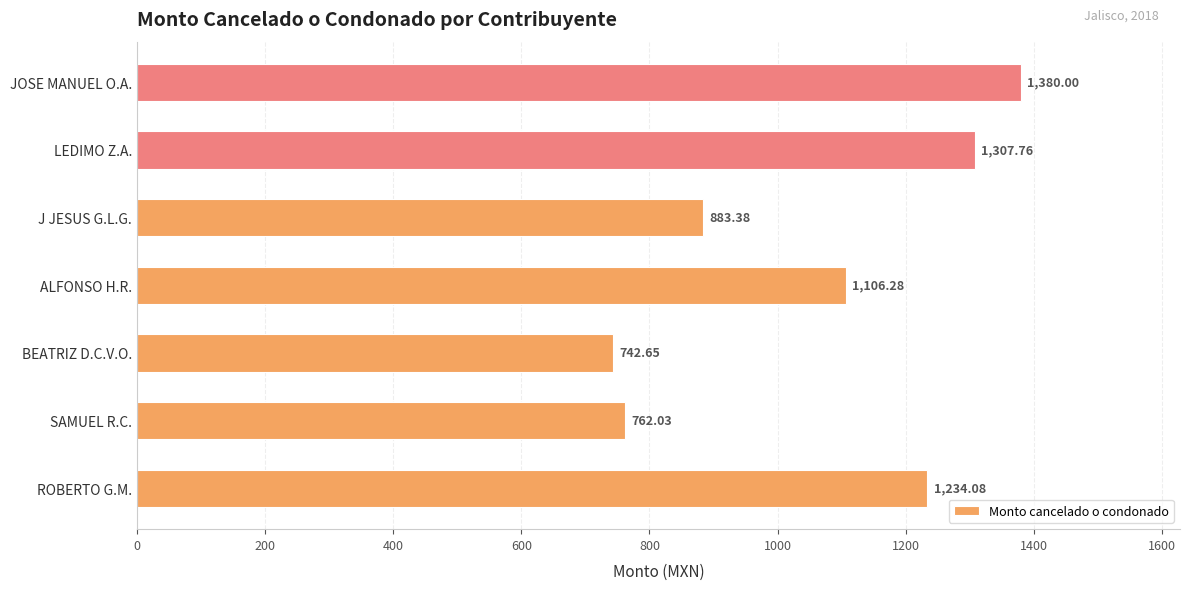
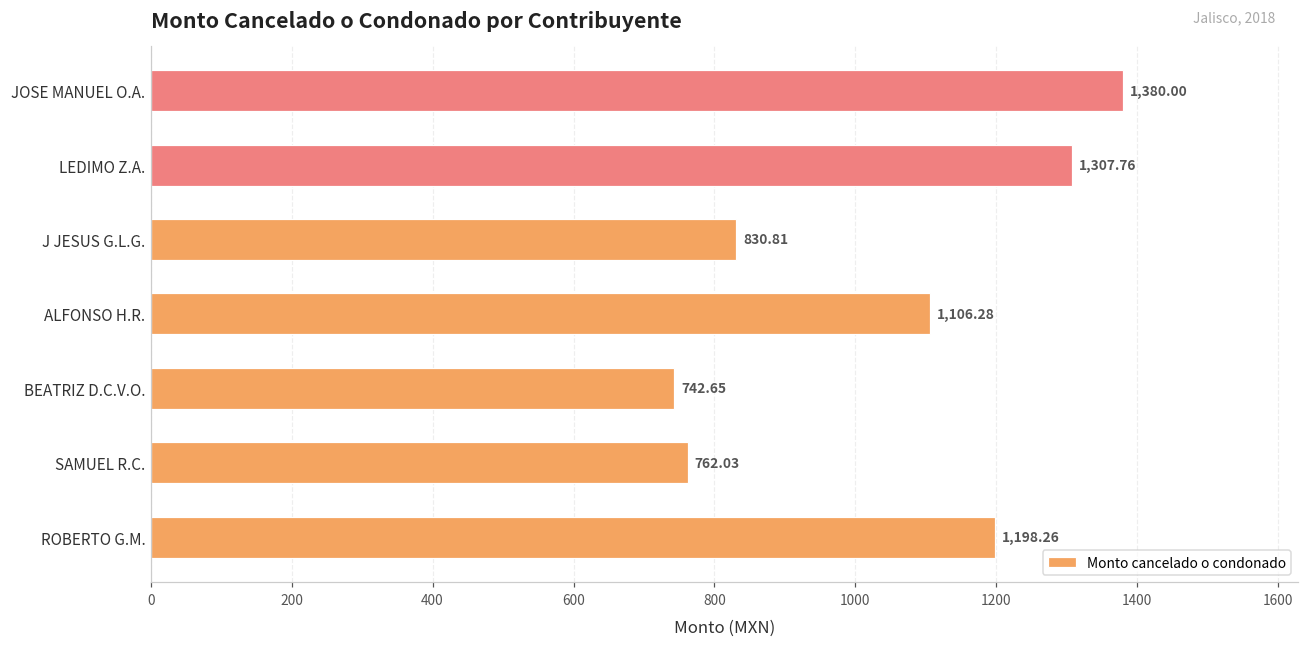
  {
    "JOSE MANUEL O.A.": "1,380.00",
    "LEDIMO Z.A.": "1,307.76",
-   "J JESUS G.L.G.": "883.38",
+   "J JESUS G.L.G.": "830.81",
    "ALFONSO H.R.": "1,106.28",
    "BEATRIZ D.C.V.O.": "742.65",
    "SAMUEL R.C.": "762.03",
-   "ROBERTO G.M.": "1,234.08"
+   "ROBERTO G.M.": "1,198.26"
  }
